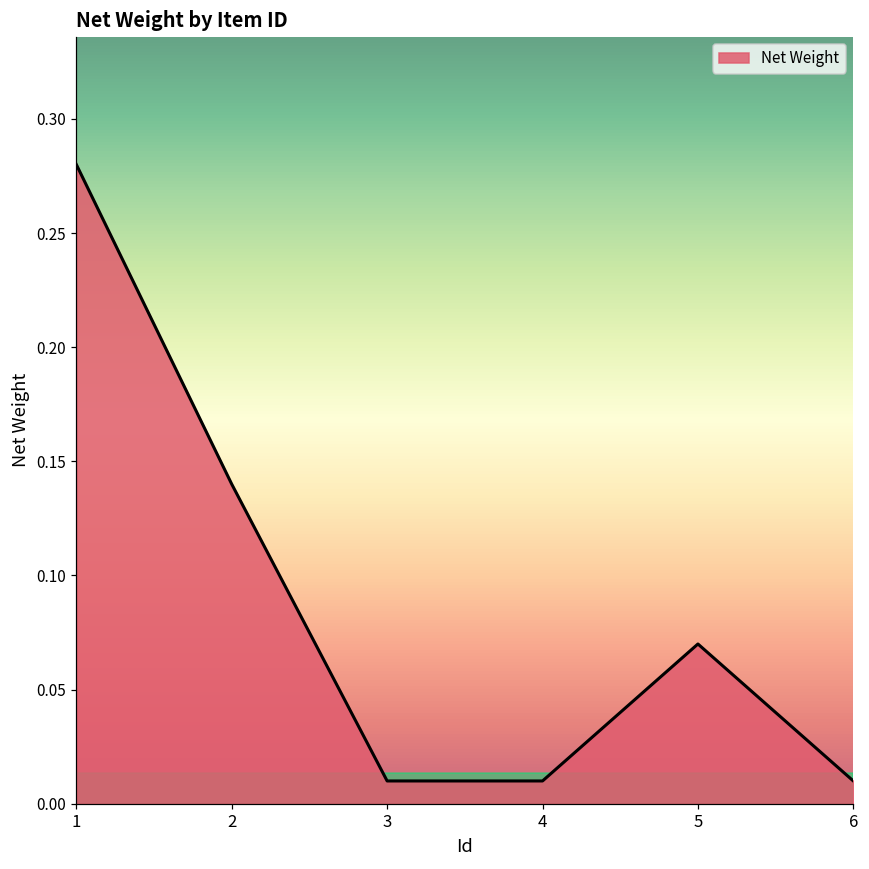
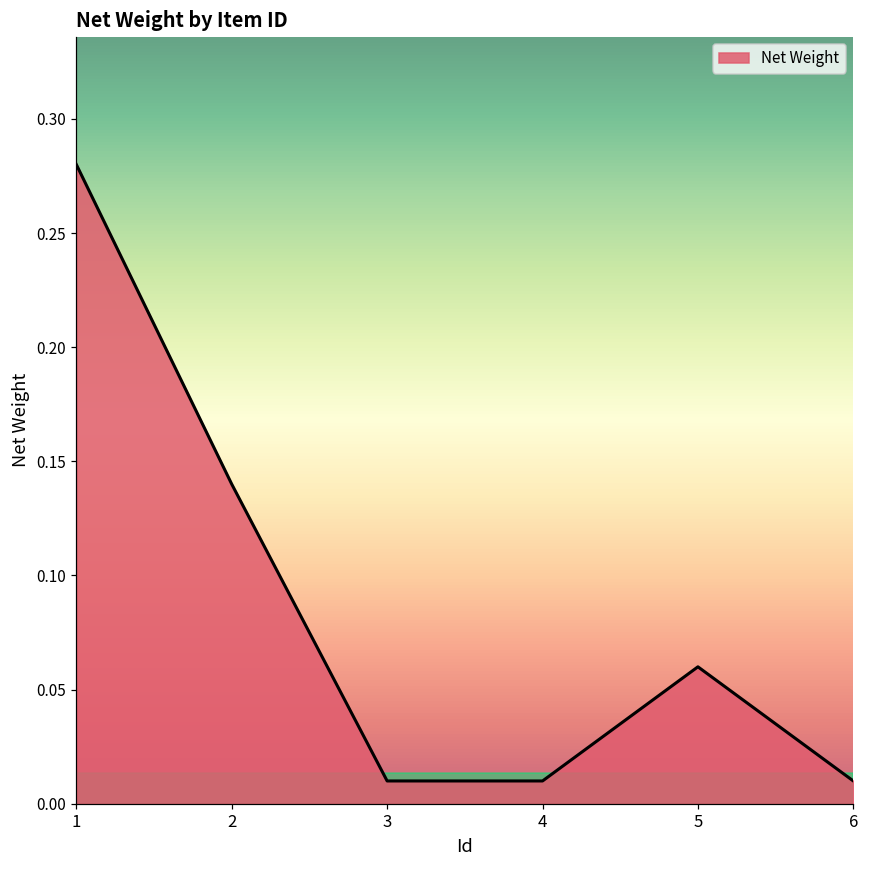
  {
    "1": 0.28,
    "2": 0.14,
-   "5": 0.07
+   "5": 0.06
  }
